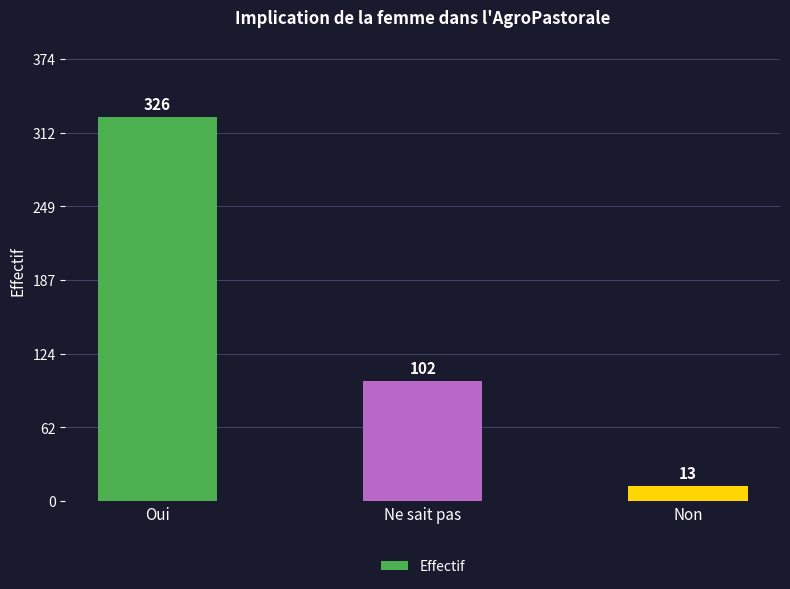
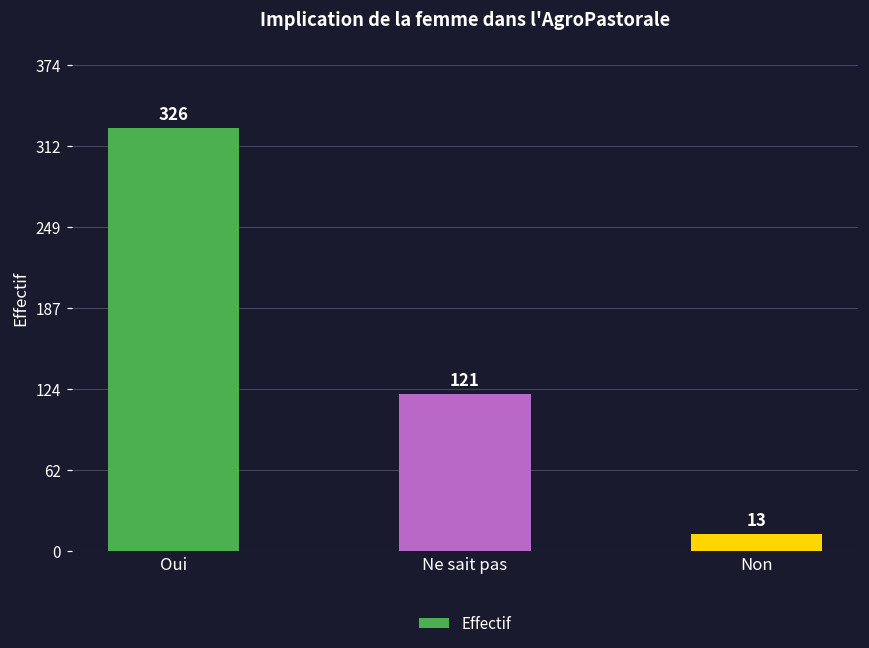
  {
    "Oui": 326,
-   "Ne sait pas": 102,
+   "Ne sait pas": 121,
    "Non": 13
  }
